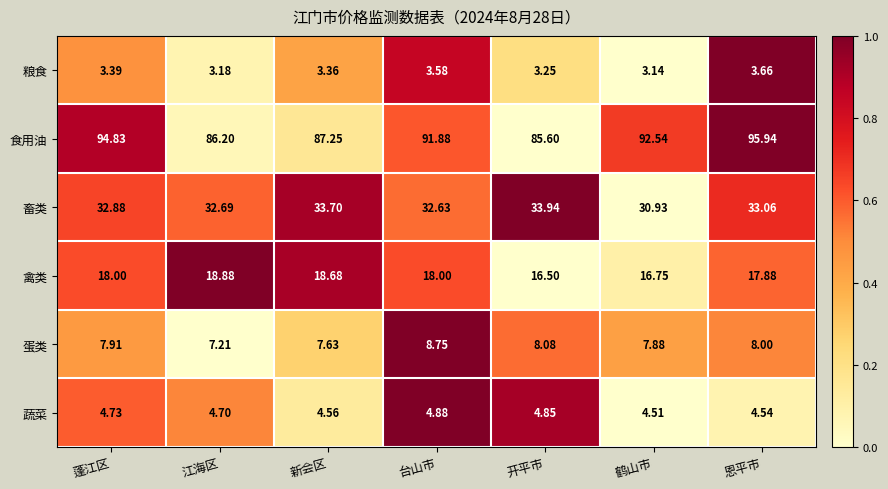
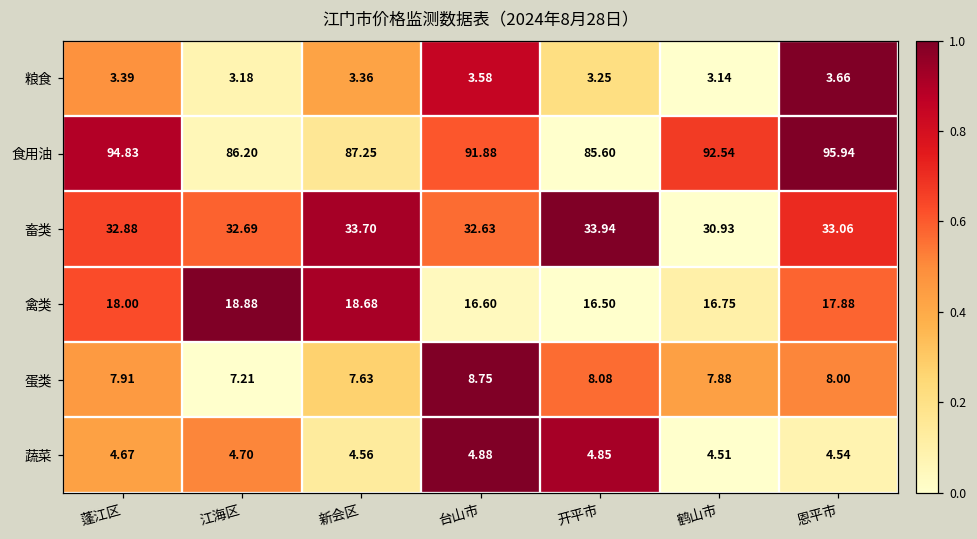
  {
    "粮食": {
      "蓬江区": 3.39,
      "江海区": 3.18,
      "新会区": 3.36,
      "台山市": 3.58,
      "开平市": 3.25,
      "鹤山市": 3.14,
      "恩平市": 3.66
    },
    "食用油": {
      "蓬江区": 94.83,
      "江海区": 86.20,
      "新会区": 87.25,
      "台山市": 91.88,
      "开平市": 85.60,
      "鹤山市": 92.54,
      "恩平市": 95.94
    },
    "畜类": {
      "蓬江区": 32.88,
      "江海区": 32.69,
      "新会区": 33.70,
      "台山市": 32.63,
      "开平市": 33.94,
      "鹤山市": 30.93,
      "恩平市": 33.06
    },
    "禽类": {
      "蓬江区": 18.00,
      "江海区": 18.88,
      "新会区": 18.68,
-     "台山市": 18.00,
+     "台山市": 16.60,
      "开平市": 16.50,
      "鹤山市": 16.75,
      "恩平市": 17.88
    },
    "蛋类": {
      "蓬江区": 7.91,
      "江海区": 7.21,
      "新会区": 7.63,
      "台山市": 8.75,
      "开平市": 8.08,
      "鹤山市": 7.88,
      "恩平市": 8.00
    },
    "蔬菜": {
-     "蓬江区": 4.73,
+     "蓬江区": 4.67,
      "江海区": 4.70,
      "新会区": 4.56,
      "台山市": 4.88,
      "开平市": 4.85,
      "鹤山市": 4.51,
      "恩平市": 4.54
    }
  }
